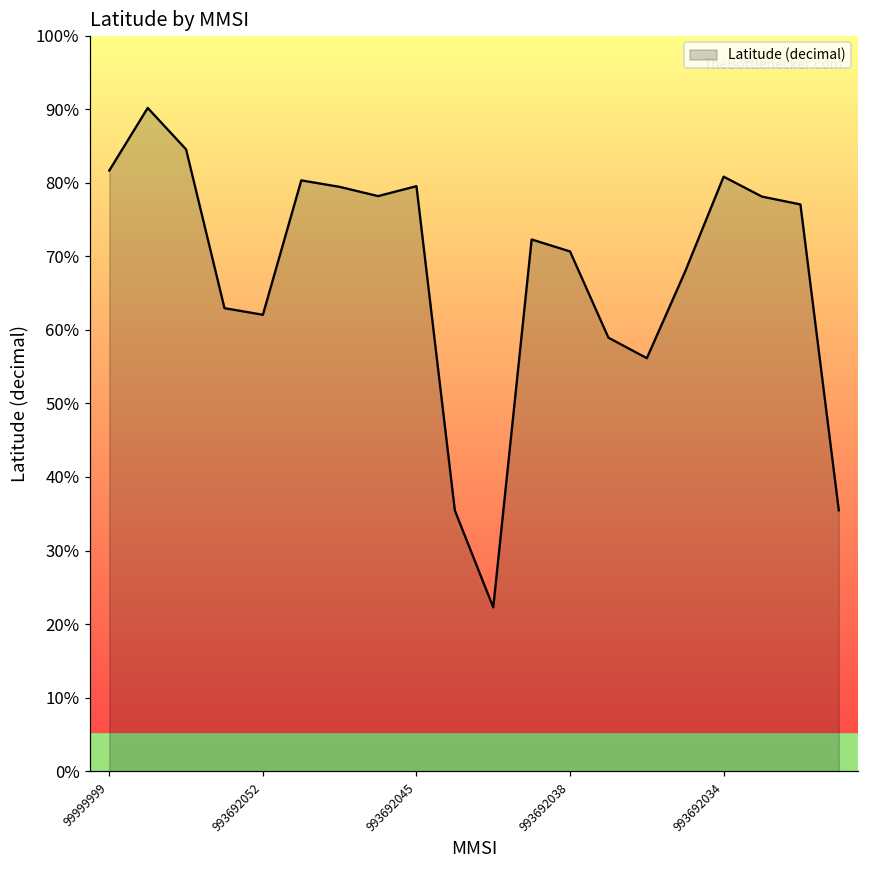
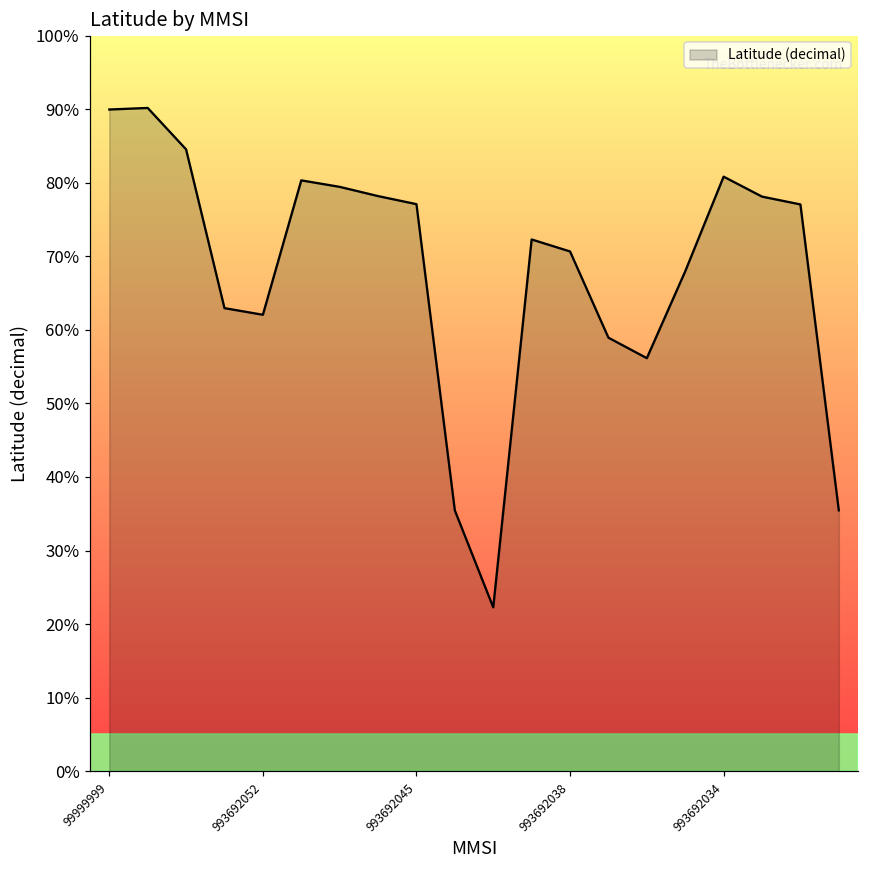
  {
-   "99999999": "82%",
+   "99999999": "90%",
    "993692052": "62%",
-   "993692045": "80%",
+   "993692045": "77%",
    "993692038": "71%",
    "993692034": "81%"
  }
